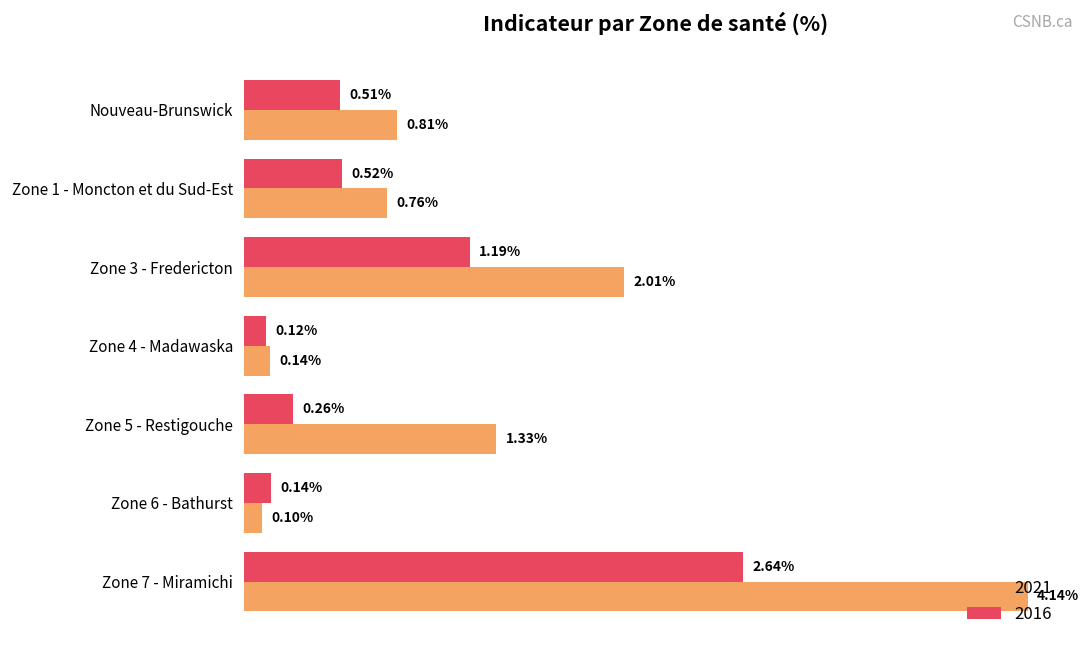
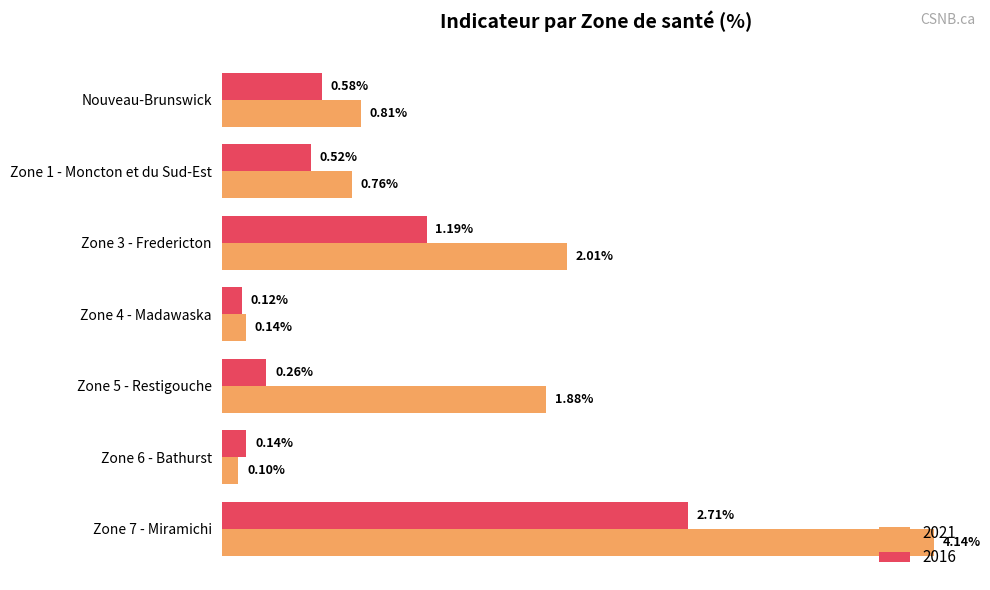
  {
    "2021": {
      "Nouveau-Brunswick": "0.81%",
      "Zone 1 - Moncton et du Sud-Est": "0.76%",
      "Zone 3 - Fredericton": "2.01%",
      "Zone 4 - Madawaska": "0.14%",
-     "Zone 5 - Restigouche": "1.33%",
+     "Zone 5 - Restigouche": "1.88%",
      "Zone 6 - Bathurst": "0.10%",
      "Zone 7 - Miramichi": "4.14%"
    },
    "2016": {
-     "Nouveau-Brunswick": "0.51%",
+     "Nouveau-Brunswick": "0.58%",
      "Zone 1 - Moncton et du Sud-Est": "0.52%",
      "Zone 3 - Fredericton": "1.19%",
      "Zone 4 - Madawaska": "0.12%",
      "Zone 5 - Restigouche": "0.26%",
      "Zone 6 - Bathurst": "0.14%",
-     "Zone 7 - Miramichi": "2.64%"
+     "Zone 7 - Miramichi": "2.71%"
    }
  }
